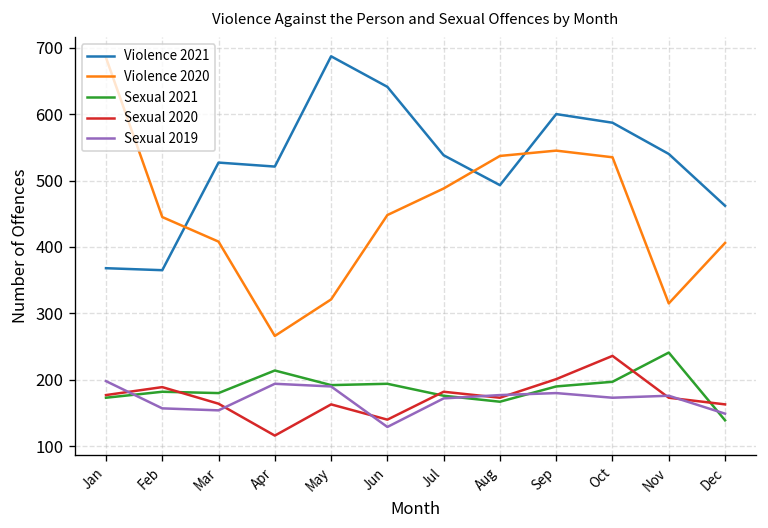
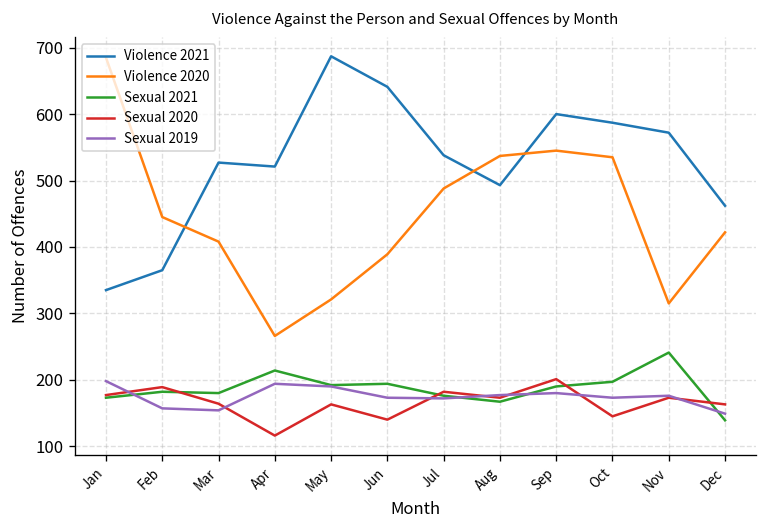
  {
    "Violence 2021": {
-     "Jan": 370,
+     "Jan": 340,
      "Feb": 370,
      "Mar": 530,
      "Apr": 520,
      "May": 690,
      "Jun": 640,
      "Jul": 540,
      "Aug": 490,
      "Sep": 600,
      "Oct": 590,
-     "Nov": 540,
+     "Nov": 570,
      "Dec": 460
    },
    "Violence 2020": {
      "Feb": 450,
      "Mar": 410,
      "Apr": 270,
      "May": 320,
-     "Jun": 450,
+     "Jun": 390,
      "Jul": 490,
      "Aug": 540,
      "Sep": 550,
      "Oct": 540,
      "Nov": 320,
-     "Dec": 410
+     "Dec": 420
    },
    "Sexual 2021": {
      "Feb": 180,
      "Mar": 180,
      "Apr": 210,
      "Jun": 190,
      "Aug": 170,
      "Sep": 190,
      "Oct": 200,
      "Nov": 240,
      "Dec": 140
    },
    "Sexual 2020": {
      "Feb": 190,
      "Mar": 160,
      "Apr": 120,
      "May": 160,
      "Jun": 140,
      "Jul": 180,
      "Sep": 200,
-     "Oct": 240,
+     "Oct": 150,
      "Dec": 160
    },
    "Sexual 2019": {
      "Jan": 200,
      "Feb": 160,
      "Mar": 150,
      "Apr": 190,
-     "Jun": 130,
+     "Jun": 170,
      "Sep": 180,
      "Oct": 170,
      "Dec": 150
    }
  }
